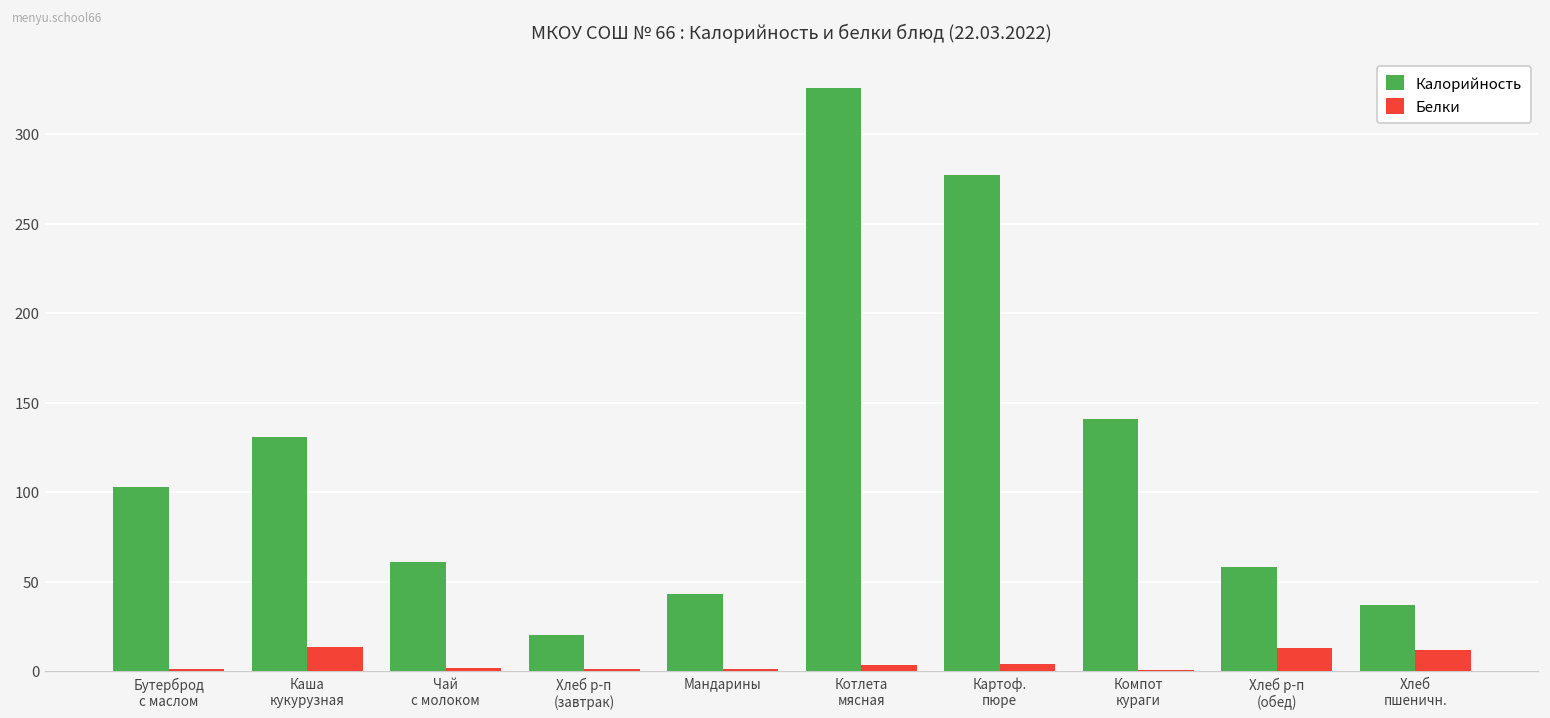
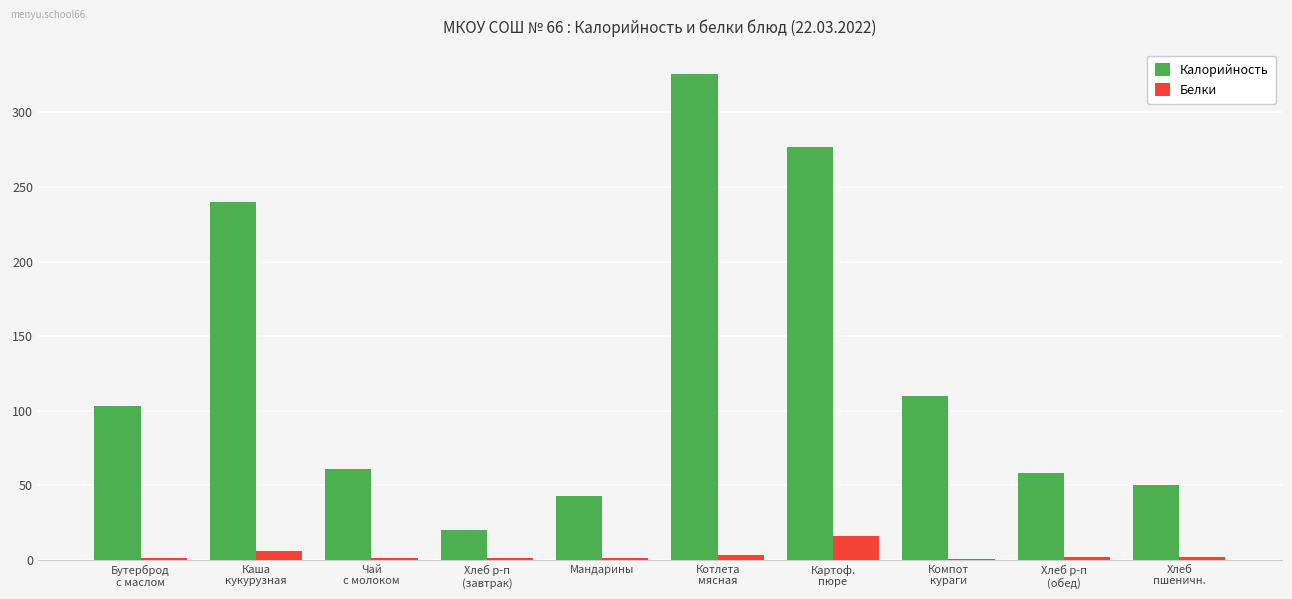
  {
    "Калорийность": {
      "Бутерброд с маслом": 103,
-     "Каша кукурузная": 131,
+     "Каша кукурузная": 240,
      "Чай с молоком": 61,
      "Хлеб р-п (завтрак)": 20,
      "Мандарины": 43,
      "Котлета мясная": 326,
      "Картоф. пюре": 277,
-     "Компот кураги": 141,
+     "Компот кураги": 110,
      "Хлеб р-п (обед)": 58,
-     "Хлеб пшеничн.": 37
+     "Хлеб пшеничн.": 50
    },
    "Белки": {
-     "Каша кукурузная": 13,
+     "Каша кукурузная": 6,
      "Котлета мясная": 4,
-     "Картоф. пюре": 4,
-     "Хлеб р-п (обед)": 13,
-     "Хлеб пшеничн.": 12
+     "Картоф. пюре": 16,
+     "Хлеб р-п (обед)": 2,
+     "Хлеб пшеничн.": 2
    }
  }
